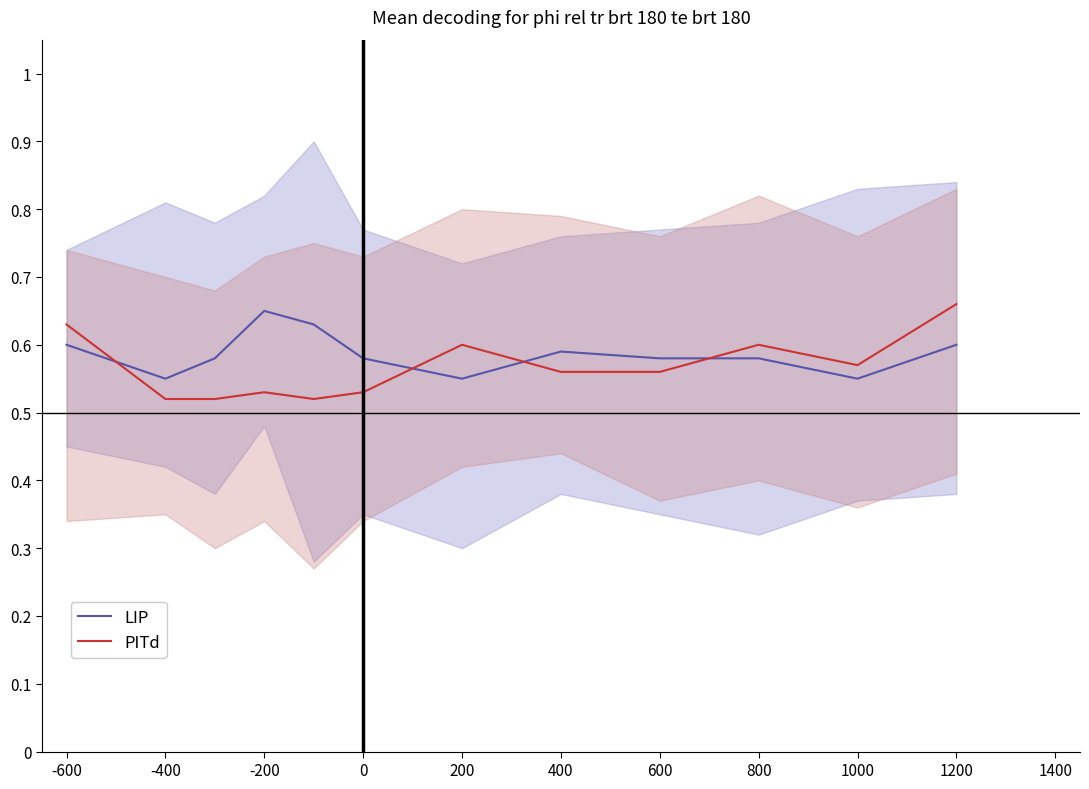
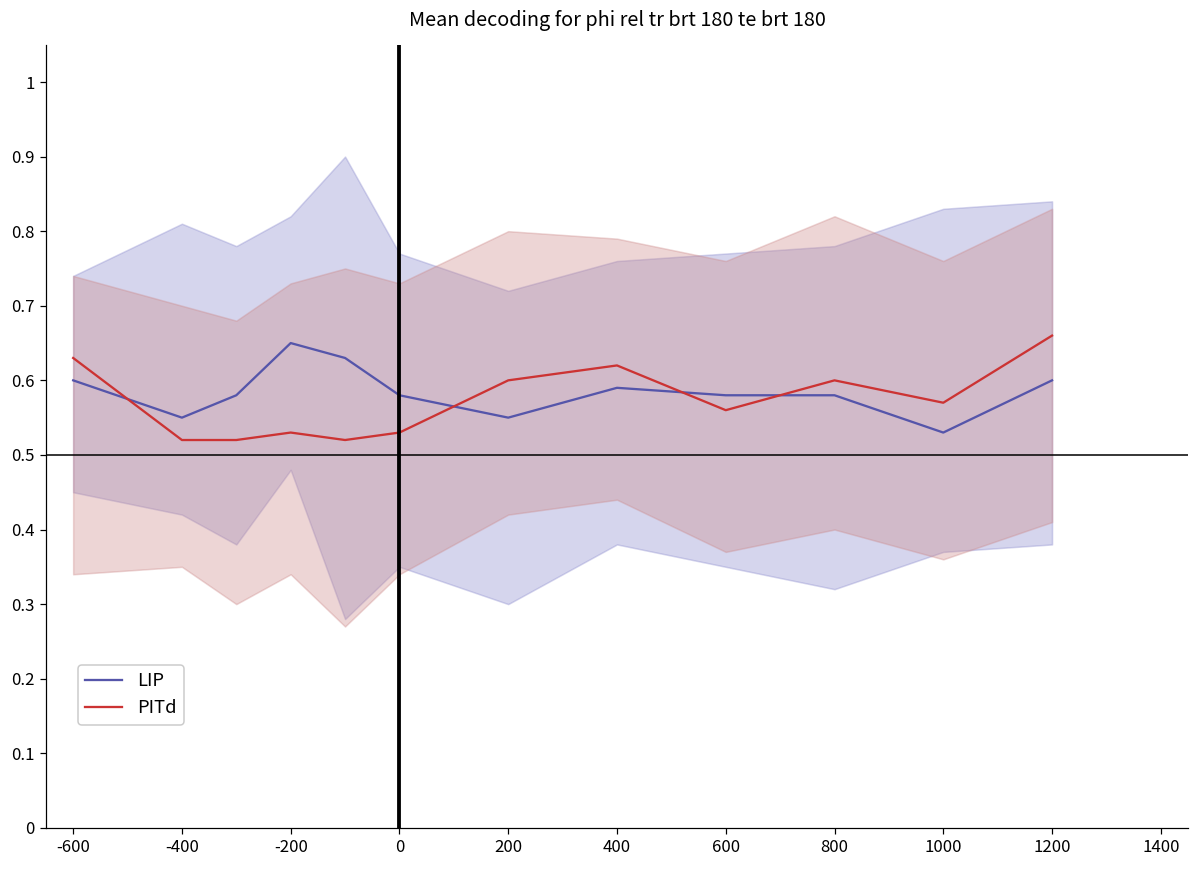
  {
    "LIP": {
      "-600": 0.60,
      "-400": 0.55,
      "-200": 0.65,
      "0": 0.58,
      "200": 0.55,
      "400": 0.59,
      "600": 0.58,
      "800": 0.58,
-     "1000": 0.55,
+     "1000": 0.53,
      "1200": 0.60
    },
    "PITd": {
      "-600": 0.63,
      "-400": 0.52,
      "-200": 0.53,
      "0": 0.53,
      "200": 0.60,
-     "400": 0.56,
+     "400": 0.62,
      "600": 0.56,
      "800": 0.60,
      "1000": 0.57,
      "1200": 0.66
    }
  }
